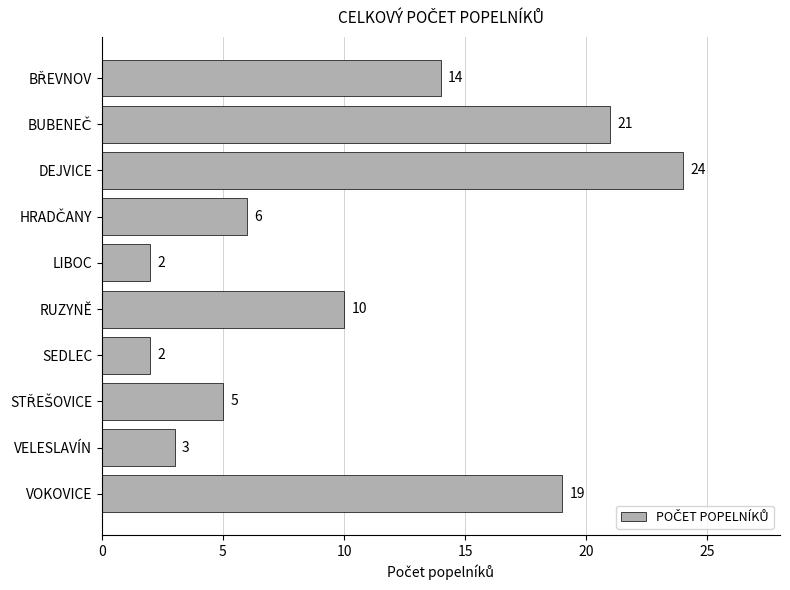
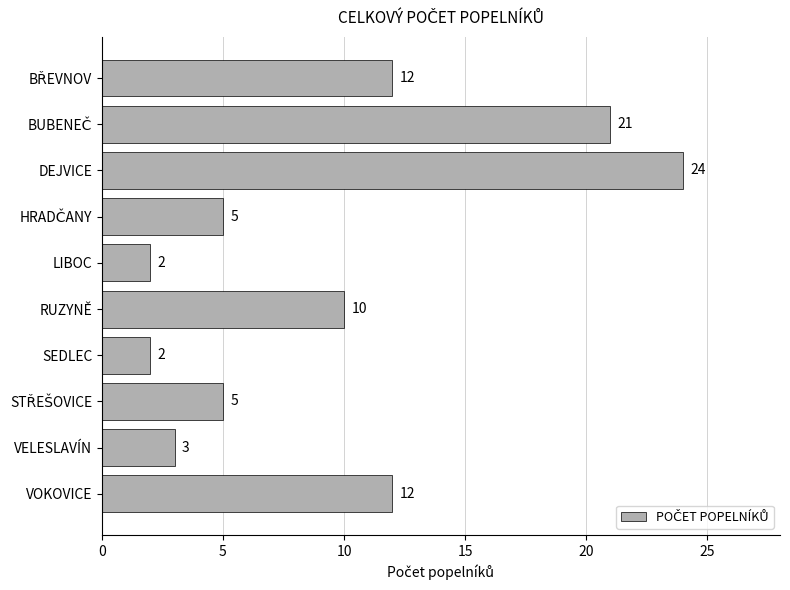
  {
-   "BŘEVNOV": 14,
+   "BŘEVNOV": 12,
    "BUBENEČ": 21,
    "DEJVICE": 24,
-   "HRADČANY": 6,
+   "HRADČANY": 5,
    "LIBOC": 2,
    "RUZYNĚ": 10,
    "SEDLEC": 2,
    "STŘEŠOVICE": 5,
    "VELESLAVÍN": 3,
-   "VOKOVICE": 19
+   "VOKOVICE": 12
  }
